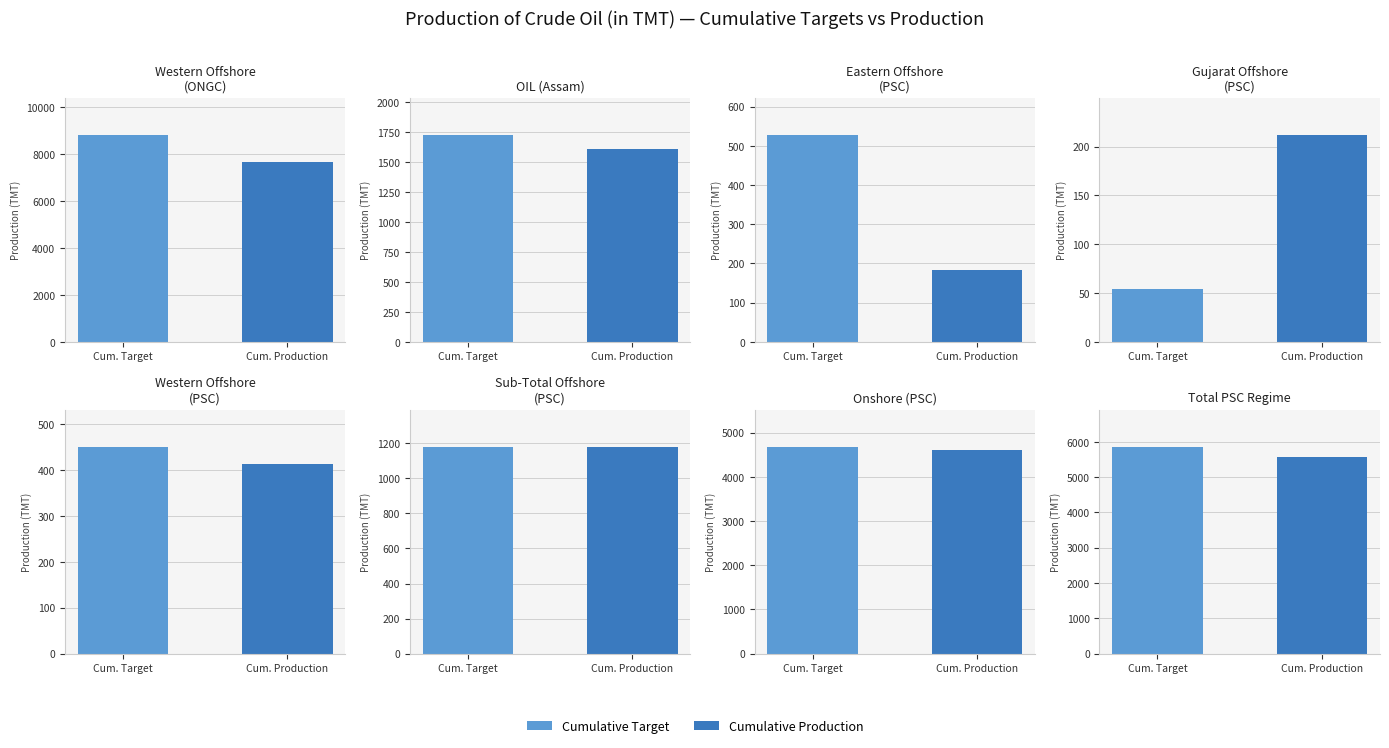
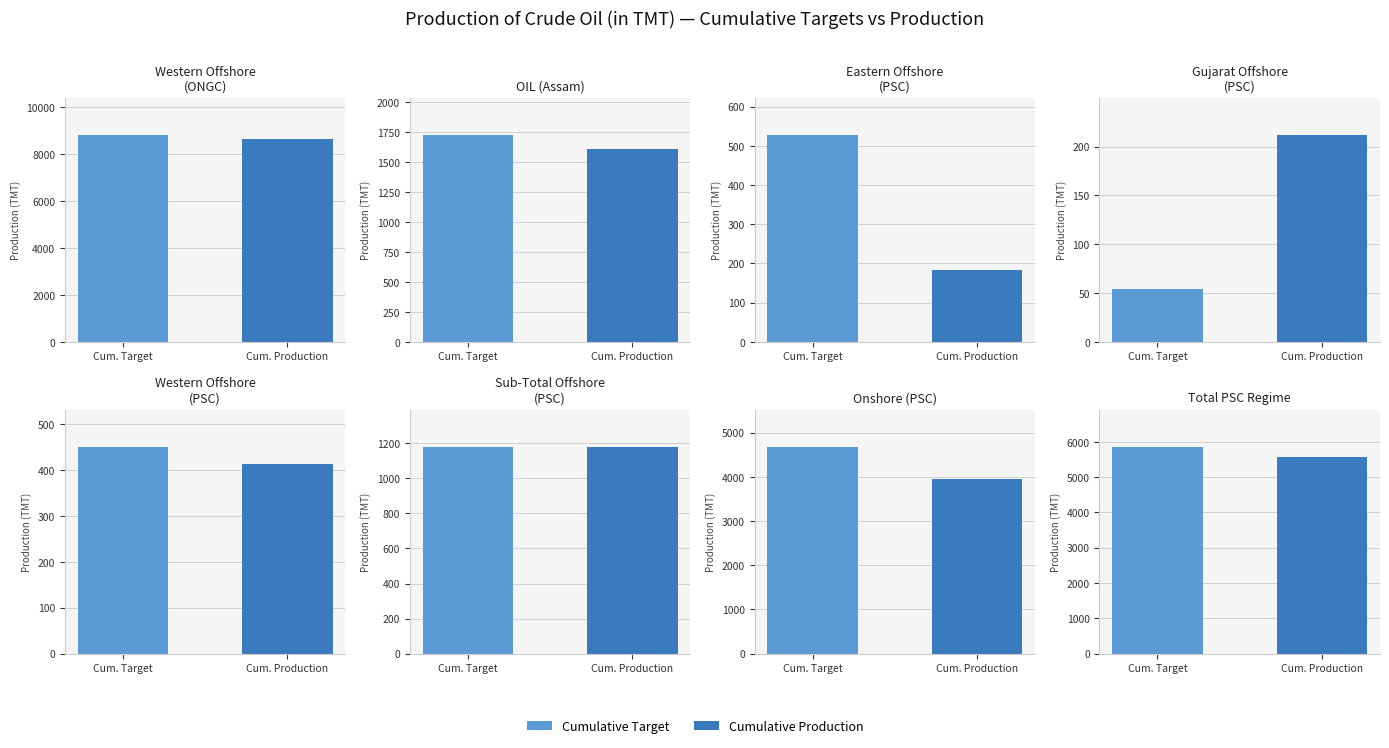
  {
    "Western Offshore (ONGC)": {
      "Cum. Target": 8800,
-     "Cum. Production": 7700
+     "Cum. Production": 8600
    },
    "OIL (Assam)": {
      "Cum. Target": 1720,
      "Cum. Production": 1610
    },
    "Eastern Offshore (PSC)": {
      "Cum. Target": 530,
      "Cum. Production": 180
    },
    "Gujarat Offshore (PSC)": {
      "Cum. Target": 50,
      "Cum. Production": 210
    },
    "Western Offshore (PSC)": {
      "Cum. Target": 450,
      "Cum. Production": 410
    },
    "Sub-Total Offshore (PSC)": {
      "Cum. Target": 1180,
      "Cum. Production": 1180
    },
    "Onshore (PSC)": {
      "Cum. Target": 4700,
-     "Cum. Production": 4600
+     "Cum. Production": 3900
    },
    "Total PSC Regime": {
      "Cum. Target": 5900,
      "Cum. Production": 5600
    }
  }
